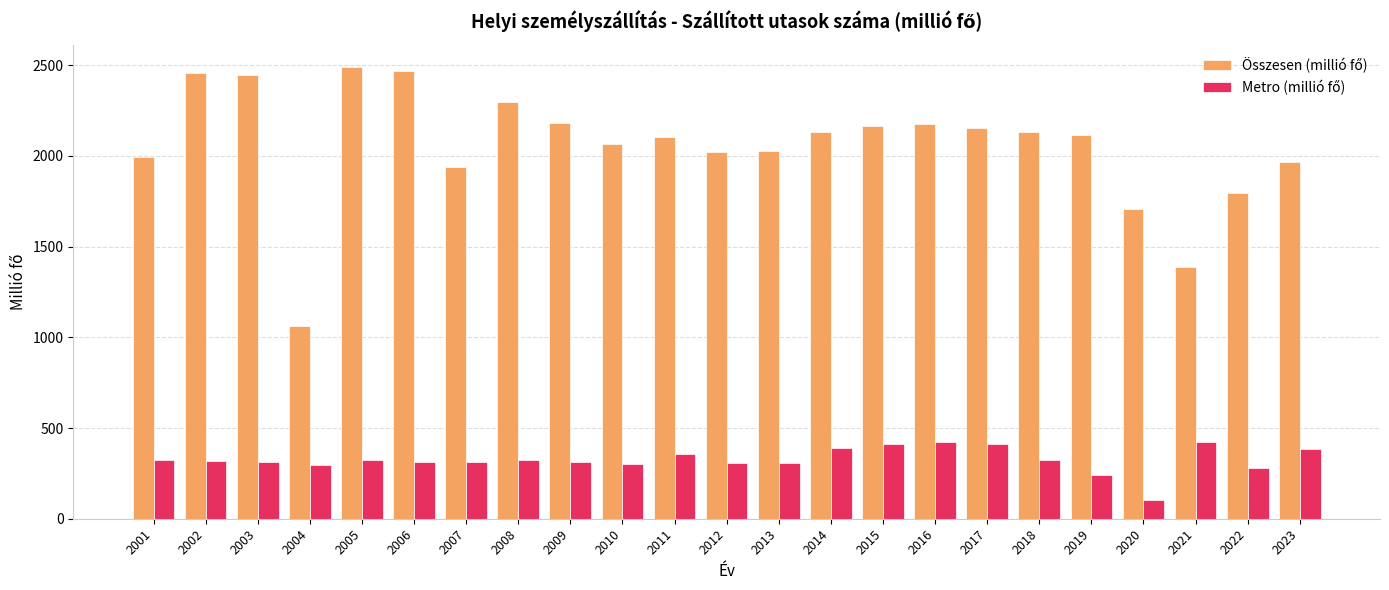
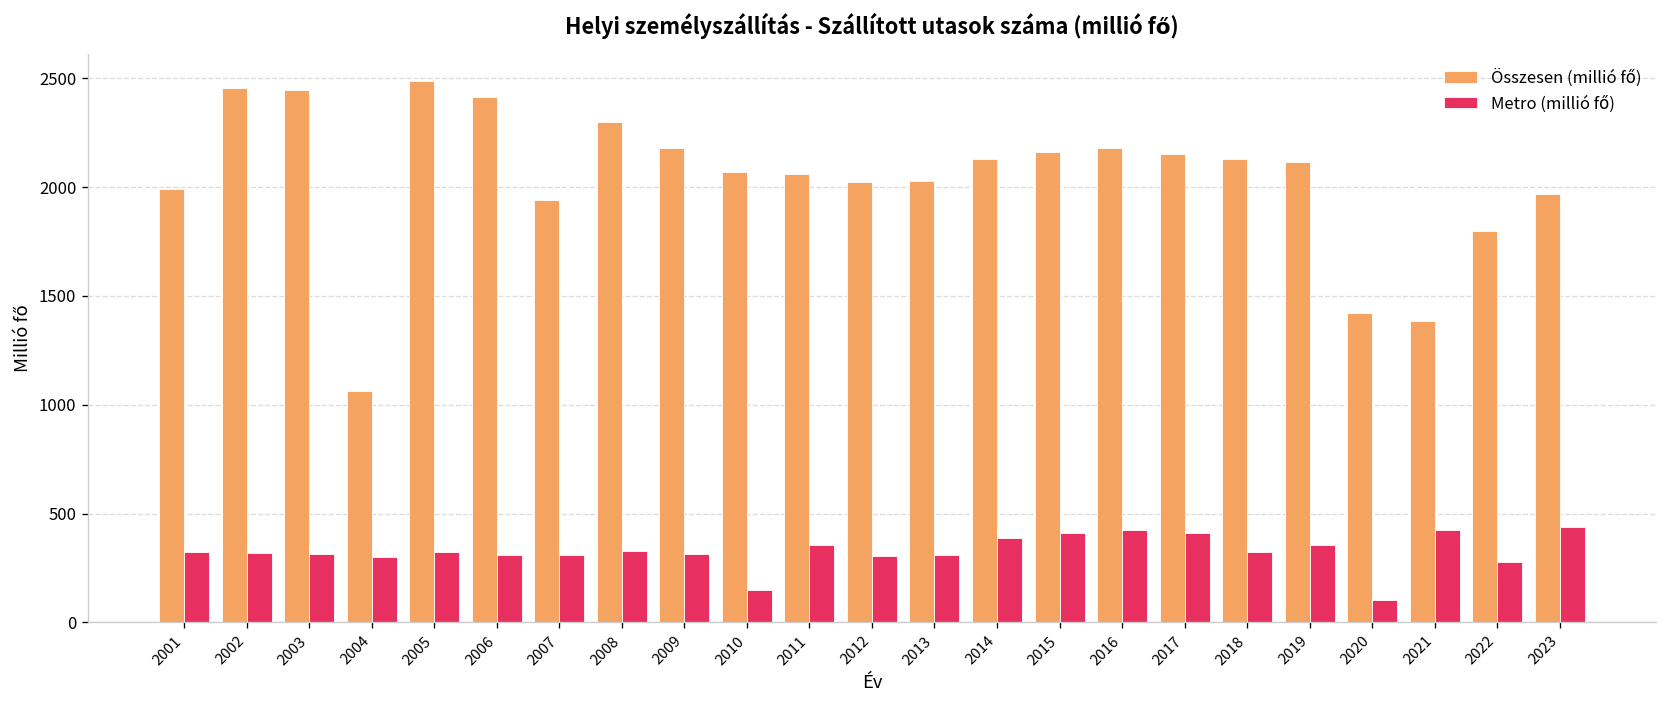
  {
    "Összesen (millió fő)": {
      "2001": 1990,
      "2002": 2460,
      "2003": 2450,
      "2004": 1070,
      "2005": 2490,
-     "2006": 2470,
+     "2006": 2410,
      "2007": 1940,
      "2008": 2300,
      "2009": 2180,
      "2010": 2070,
-     "2011": 2110,
+     "2011": 2060,
      "2012": 2020,
      "2013": 2030,
      "2014": 2130,
      "2015": 2160,
      "2016": 2180,
      "2017": 2150,
      "2018": 2130,
      "2019": 2120,
-     "2020": 1710,
+     "2020": 1420,
      "2021": 1390,
      "2022": 1800,
      "2023": 1970
    },
    "Metro (millió fő)": {
      "2001": 320,
      "2002": 320,
      "2003": 320,
      "2004": 300,
      "2005": 320,
      "2006": 310,
      "2007": 310,
      "2008": 330,
      "2009": 310,
-     "2010": 300,
+     "2010": 150,
      "2011": 360,
      "2012": 310,
      "2013": 310,
      "2014": 390,
      "2015": 410,
      "2016": 420,
      "2017": 410,
      "2018": 320,
-     "2019": 240,
+     "2019": 350,
      "2020": 100,
      "2021": 420,
      "2022": 280,
-     "2023": 380
+     "2023": 440
    }
  }
